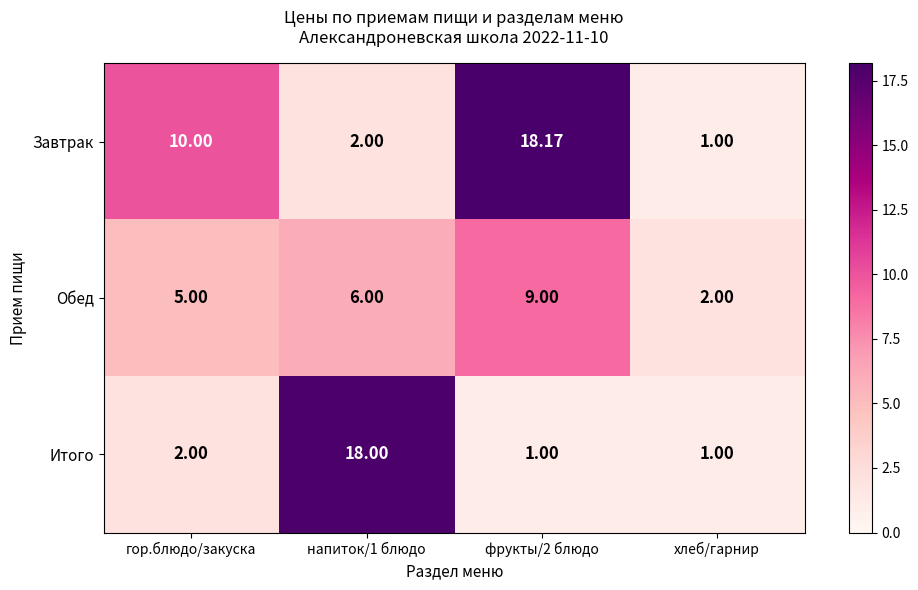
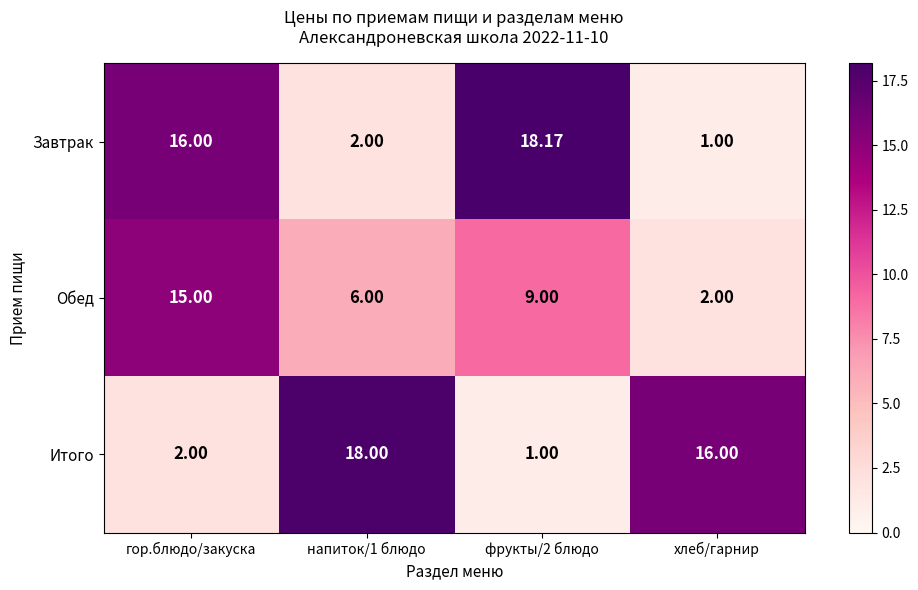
  {
    "Завтрак": {
-     "гор.блюдо/закуска": 10.00,
+     "гор.блюдо/закуска": 16.00,
      "напиток/1 блюдо": 2.00,
      "фрукты/2 блюдо": 18.17,
      "хлеб/гарнир": 1.00
    },
    "Обед": {
-     "гор.блюдо/закуска": 5.00,
+     "гор.блюдо/закуска": 15.00,
      "напиток/1 блюдо": 6.00,
      "фрукты/2 блюдо": 9.00,
      "хлеб/гарнир": 2.00
    },
    "Итого": {
      "гор.блюдо/закуска": 2.00,
      "напиток/1 блюдо": 18.00,
      "фрукты/2 блюдо": 1.00,
-     "хлеб/гарнир": 1.00
+     "хлеб/гарнир": 16.00
    }
  }
